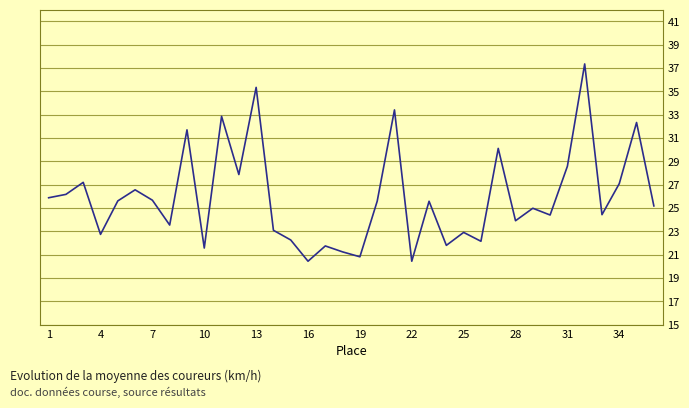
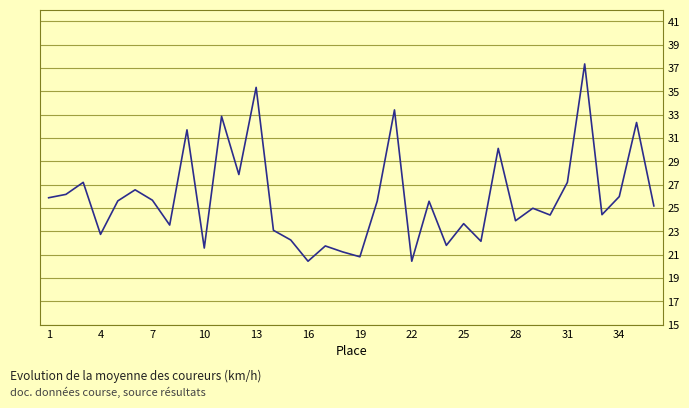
  {
    "1": 25.9,
    "4": 22.7,
    "7": 25.7,
    "10": 21.6,
    "13": 35.3,
    "16": 20.4,
    "19": 20.8,
    "22": 20.4,
-   "25": 22.9,
+   "25": 23.7,
    "28": 23.9,
-   "31": 28.6,
-   "34": 27.1
+   "31": 27.2,
+   "34": 26.0
  }
